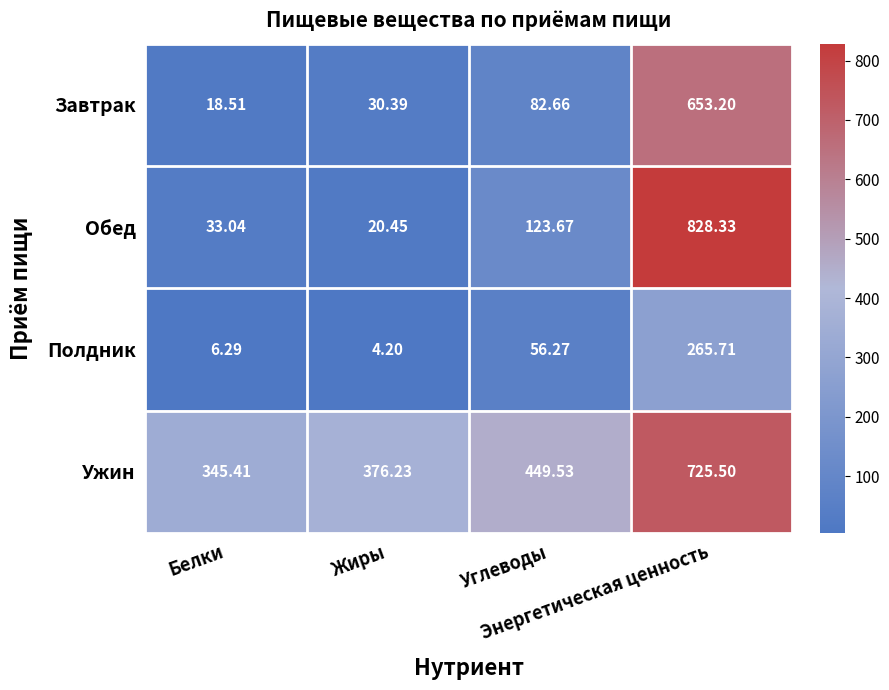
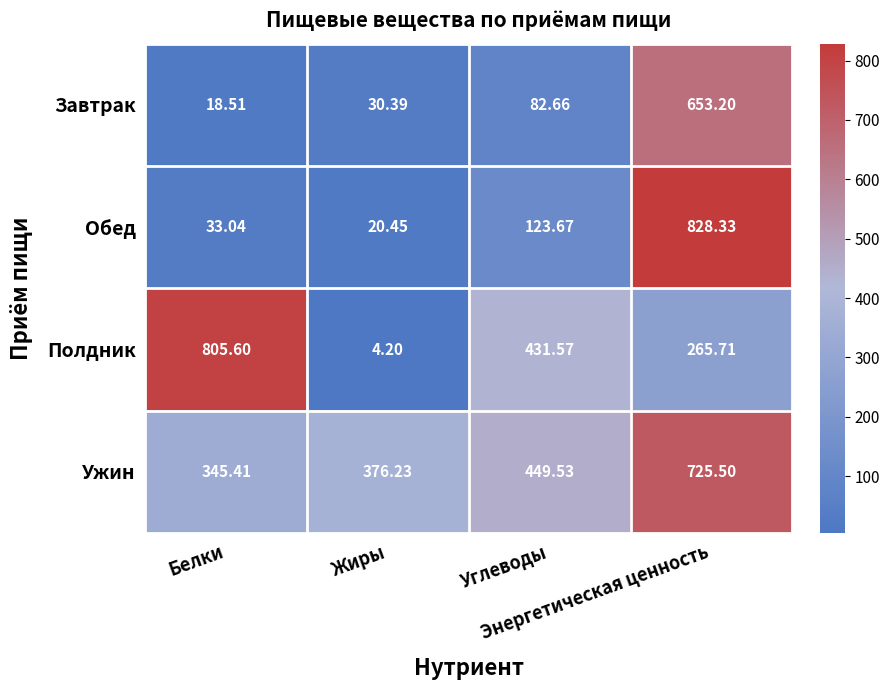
  {
    "Завтрак": {
      "Белки": 18.51,
      "Жиры": 30.39,
      "Углеводы": 82.66,
      "Энергетическая ценность": 653.20
    },
    "Обед": {
      "Белки": 33.04,
      "Жиры": 20.45,
      "Углеводы": 123.67,
      "Энергетическая ценность": 828.33
    },
    "Полдник": {
-     "Белки": 6.29,
+     "Белки": 805.60,
      "Жиры": 4.20,
-     "Углеводы": 56.27,
+     "Углеводы": 431.57,
      "Энергетическая ценность": 265.71
    },
    "Ужин": {
      "Белки": 345.41,
      "Жиры": 376.23,
      "Углеводы": 449.53,
      "Энергетическая ценность": 725.50
    }
  }
